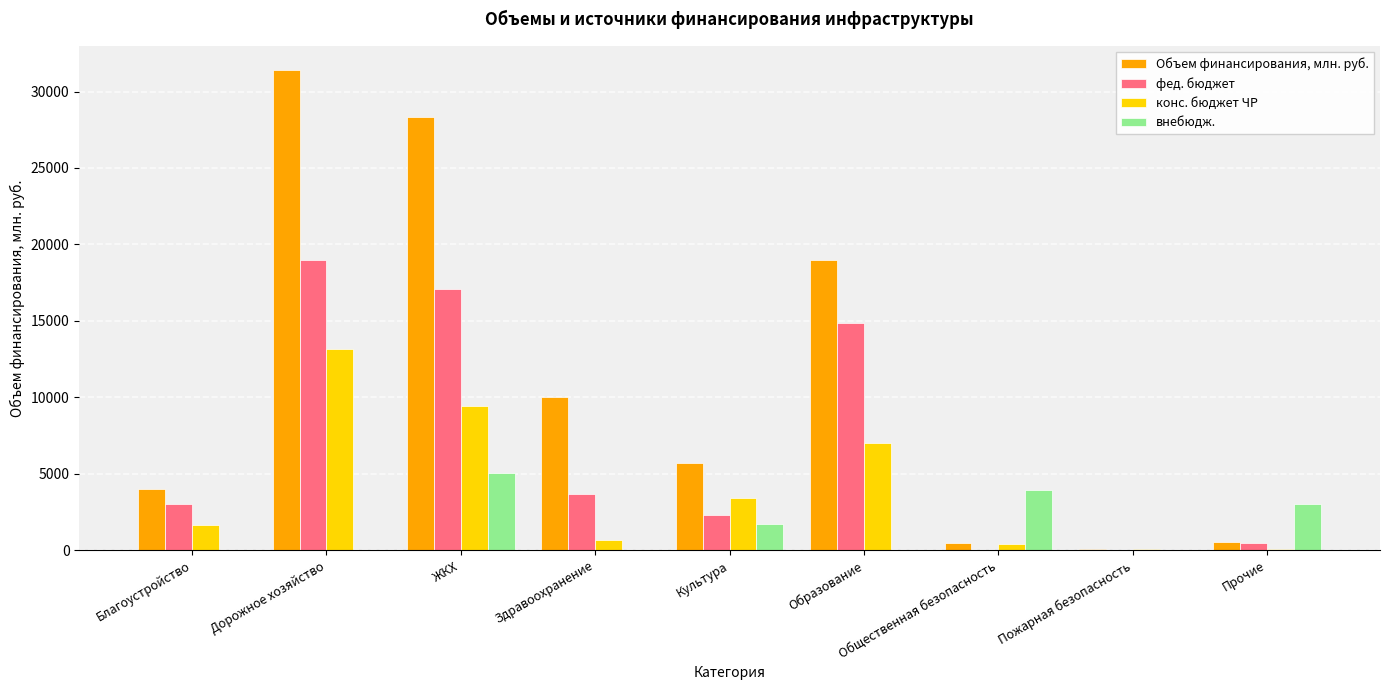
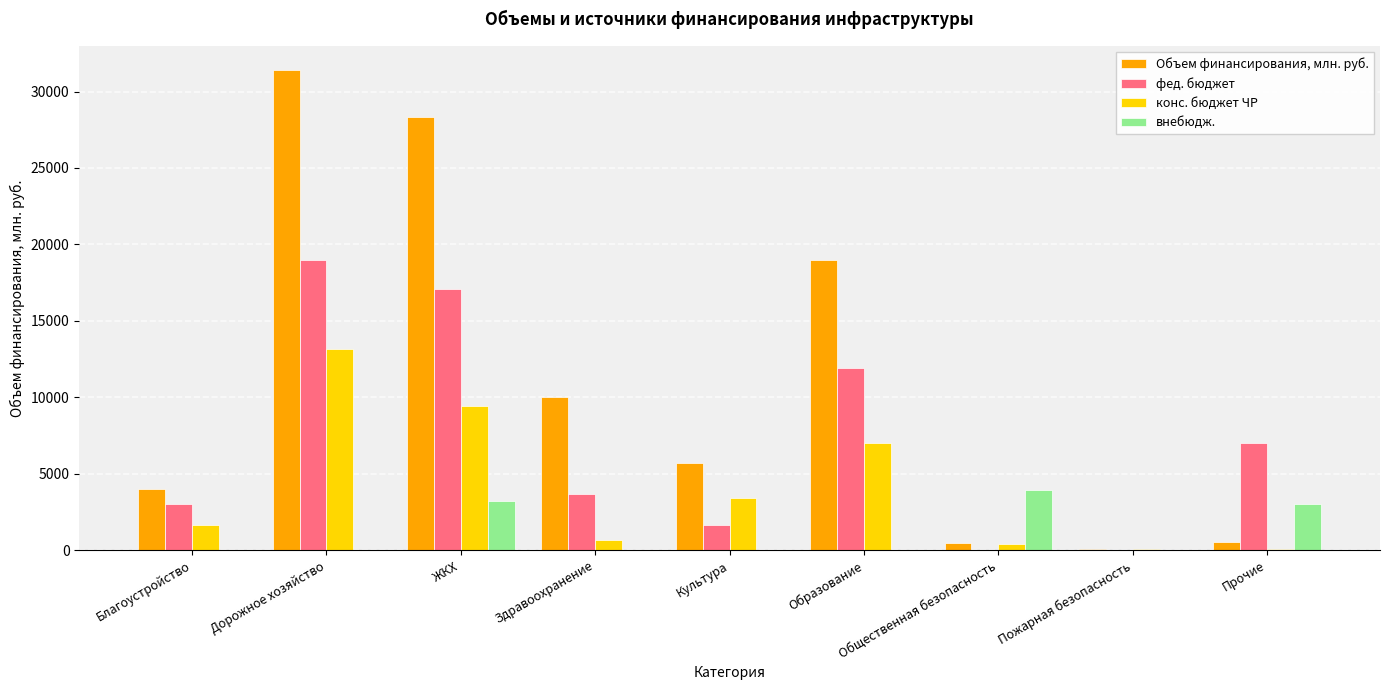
  {
    "фед. бюджет": {
      "Благоустройство": 3000,
      "Дорожное хозяйство": 19000,
      "ЖКХ": 17100,
      "Здравоохранение": 3700,
-     "Культура": 2300,
-     "Образование": 14900,
+     "Культура": 1700,
+     "Образование": 11900,
      "Общественная безопасность": 0,
      "Пожарная безопасность": 0,
-     "Прочие": 500
+     "Прочие": 7000
    },
    "внебюдж.": {
      "Благоустройство": 0,
      "Дорожное хозяйство": 0,
-     "ЖКХ": 5100,
+     "ЖКХ": 3200,
      "Здравоохранение": 0,
-     "Культура": 1700,
+     "Культура": 0,
      "Образование": 0,
      "Общественная безопасность": 4000,
      "Пожарная безопасность": 0,
      "Прочие": 3000
    }
  }
